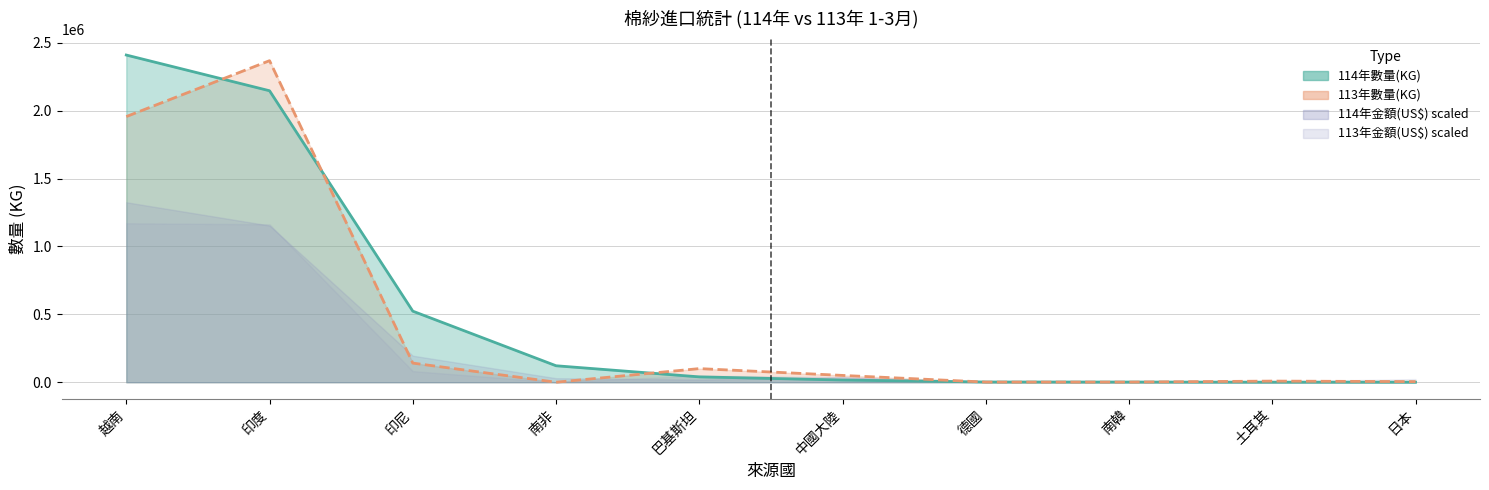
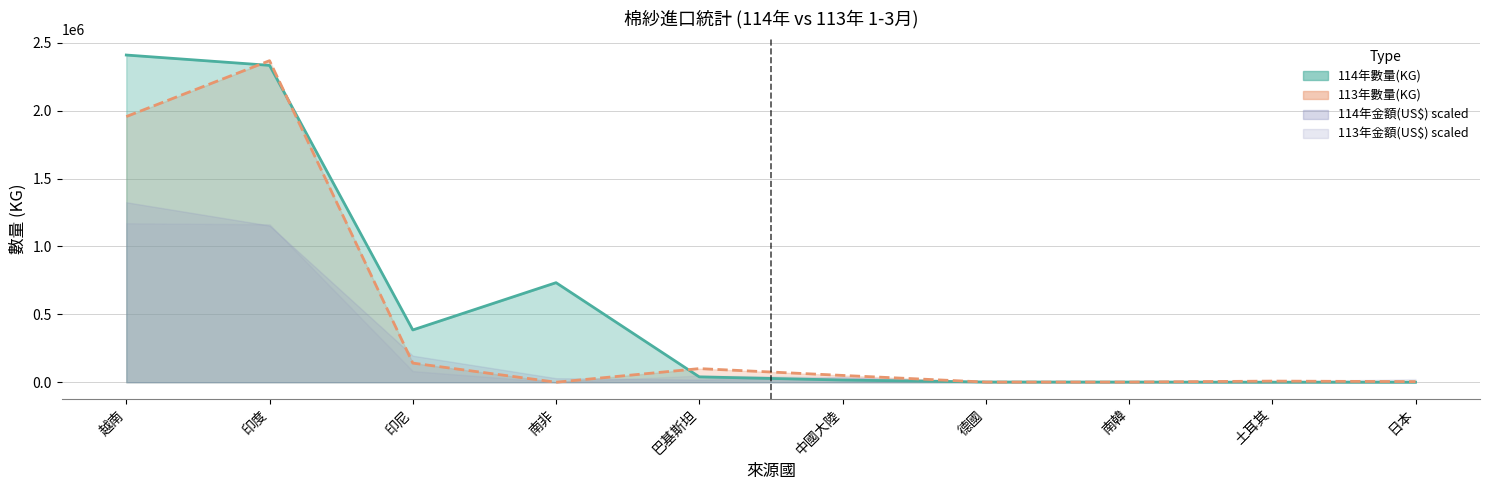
  {
    "114年數量(KG)": {
      "越南": 2410000,
-     "印度": 2150000,
-     "印尼": 520000,
-     "南非": 120000,
+     "印度": 2330000,
+     "印尼": 390000,
+     "南非": 730000,
      "中國大陸": 20000
    }
  }
